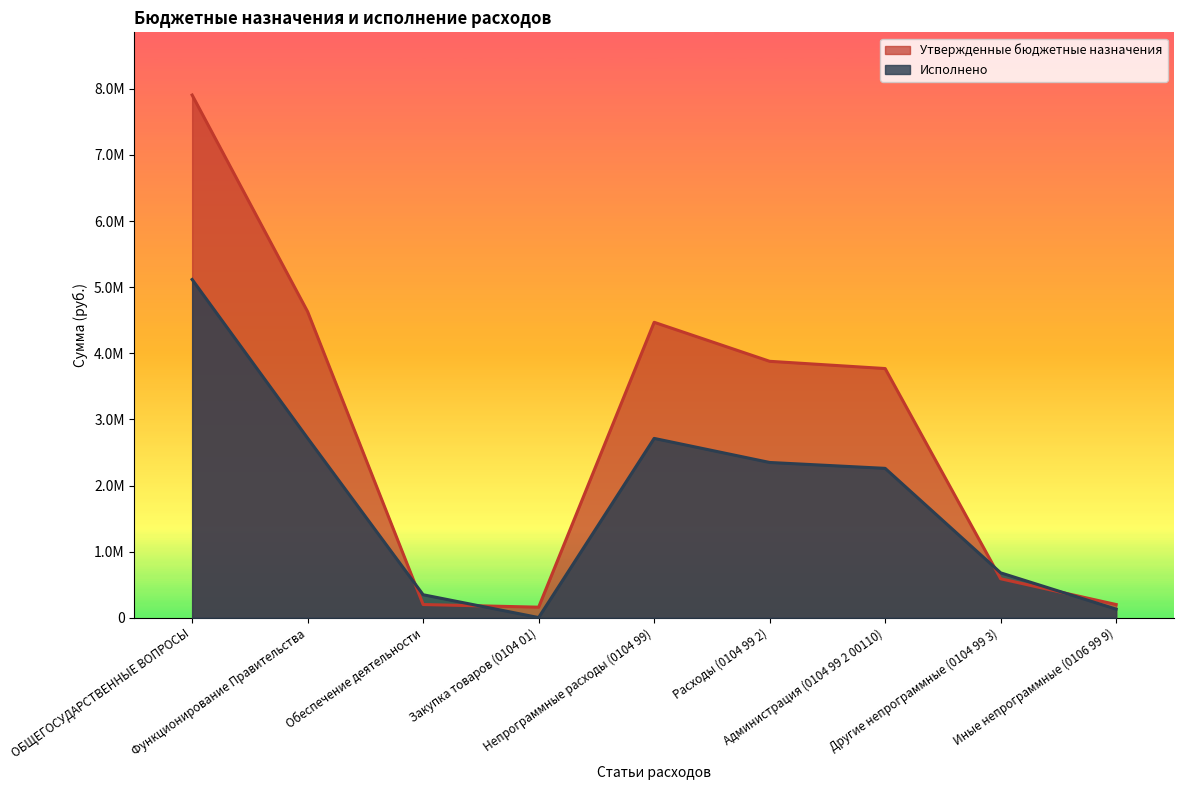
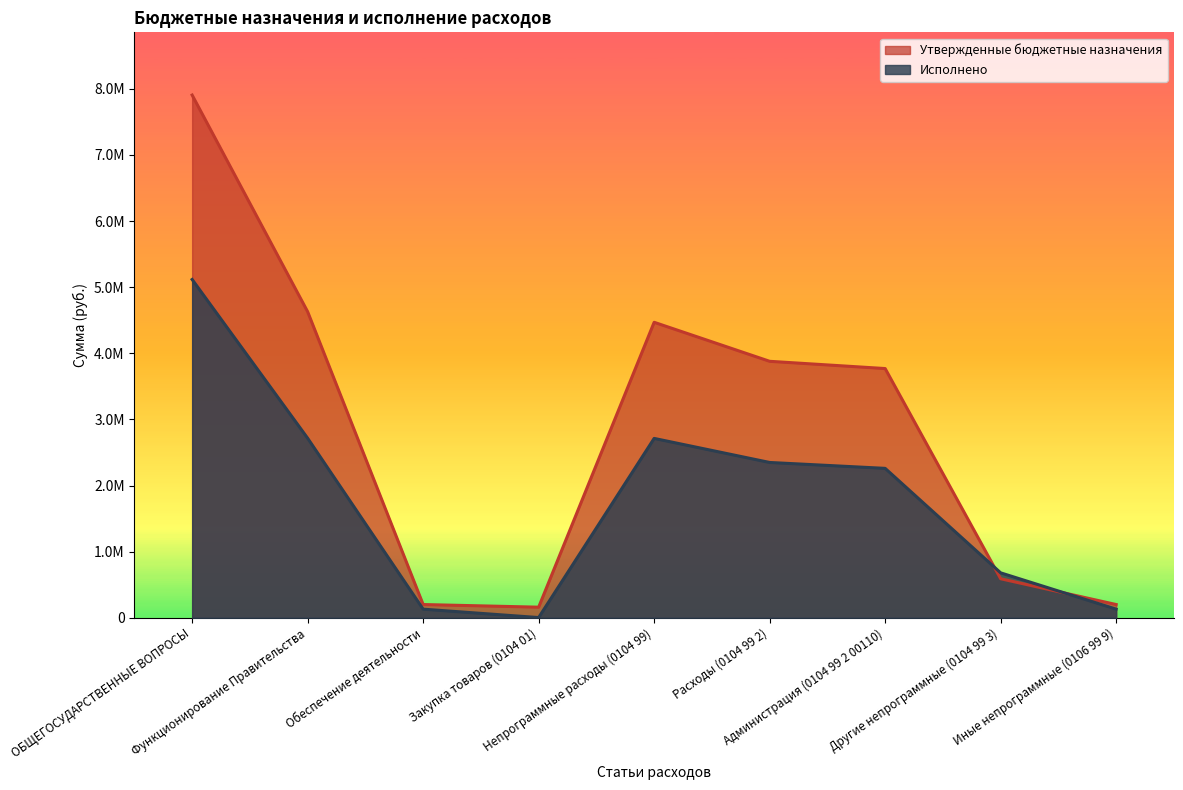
  {
    "Утвержденные бюджетные назначения": {
      "ОБЩЕГОСУДАРСТВЕННЫЕ ВОПРОСЫ": 7900000,
      "Функционирование Правительства": 4600000,
      "Обеспечение деятельности": 200000,
      "Закупка товаров (0104 01)": 200000,
      "Непрограммные расходы (0104 99)": 4500000,
      "Расходы (0104 99 2)": 3900000,
      "Администрация (0104 99 2 00110)": 3800000,
      "Другие непрограммные (0104 99 3)": 600000,
      "Иные непрограммные (0106 99 9)": 200000
    },
    "Исполнено": {
      "ОБЩЕГОСУДАРСТВЕННЫЕ ВОПРОСЫ": 5100000,
      "Функционирование Правительства": 2700000,
-     "Обеспечение деятельности": 300000,
+     "Обеспечение деятельности": 100000,
      "Закупка товаров (0104 01)": 0,
      "Непрограммные расходы (0104 99)": 2700000,
      "Расходы (0104 99 2)": 2300000,
      "Администрация (0104 99 2 00110)": 2300000,
      "Другие непрограммные (0104 99 3)": 700000,
      "Иные непрограммные (0106 99 9)": 100000
    }
  }
